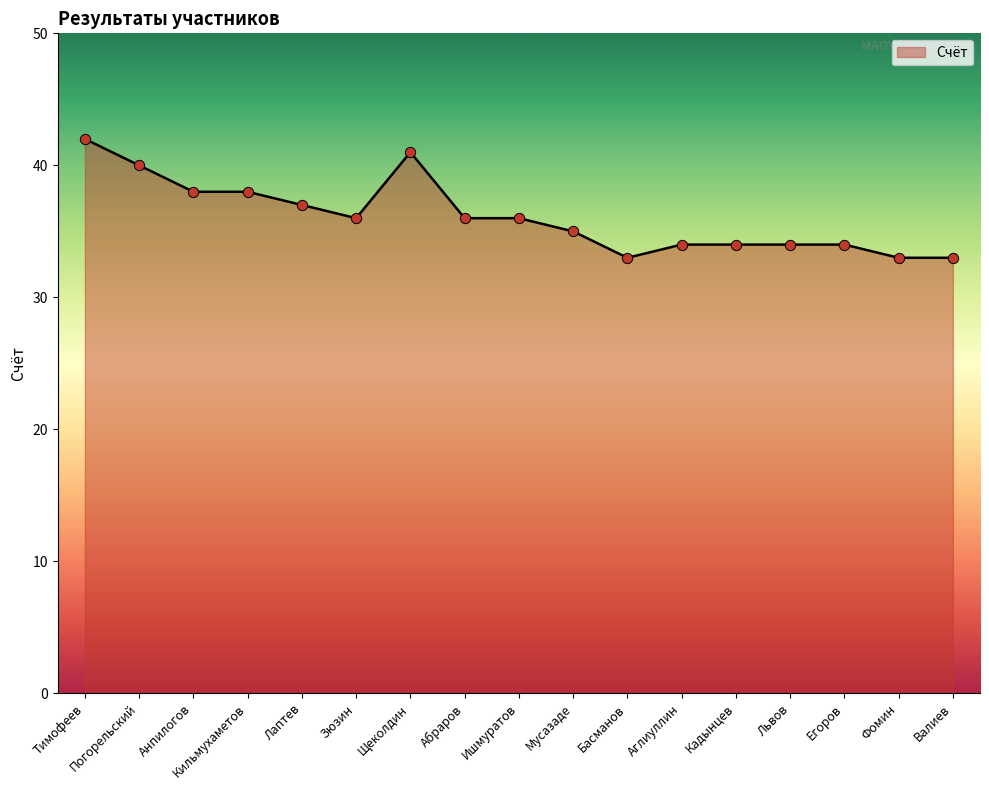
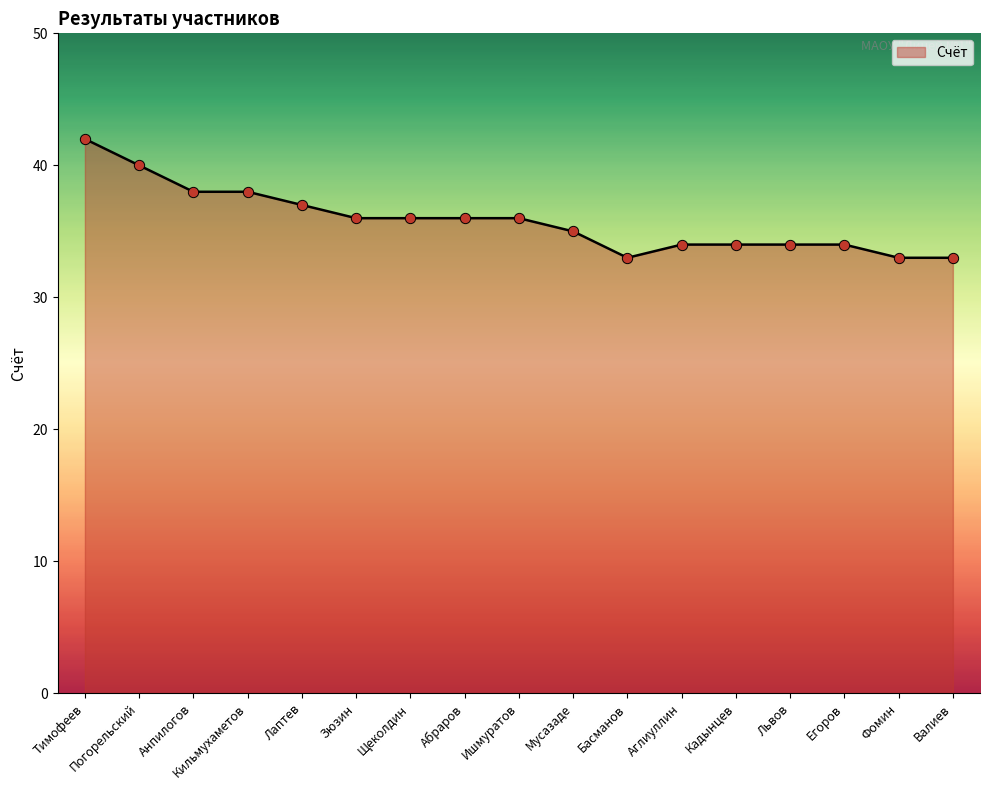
  {
    "Тимофеев": 42,
    "Погорельский": 40,
    "Анпилогов": 38,
    "Кильмухаметов": 38,
    "Лаптев": 37,
    "Зюзин": 36,
-   "Щеколдин": 41,
+   "Щеколдин": 36,
    "Абраров": 36,
    "Ишмуратов": 36,
    "Мусазаде": 35,
    "Басманов": 33,
    "Аглиуллин": 34,
    "Кадынцев": 34,
    "Львов": 34,
    "Егоров": 34,
    "Фомин": 33,
    "Валиев": 33
  }
